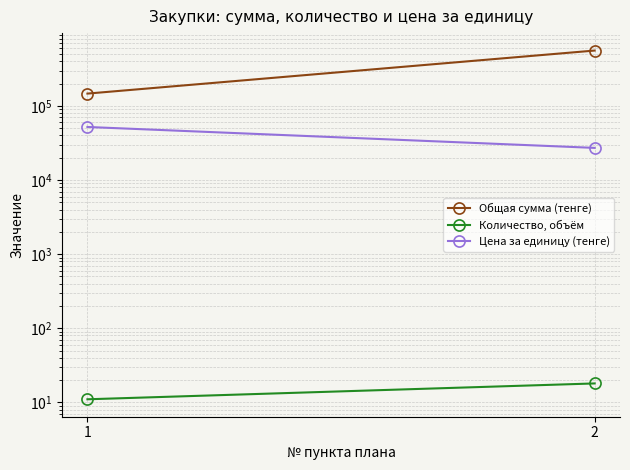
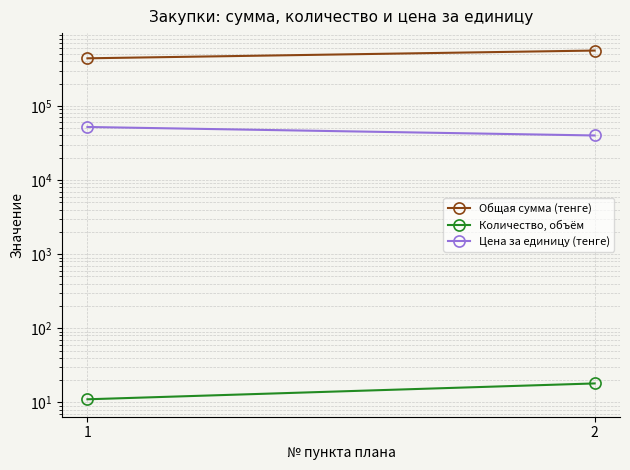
  {
    "Общая сумма (тенге)": {
-     "1": 150000,
+     "1": 400000,
      "2": 600000
    },
    "Количество, объём": {
      "1": 11,
      "2": 18
    },
    "Цена за единицу (тенге)": {
      "1": 50000,
-     "2": 27000
+     "2": 40000
    }
  }
